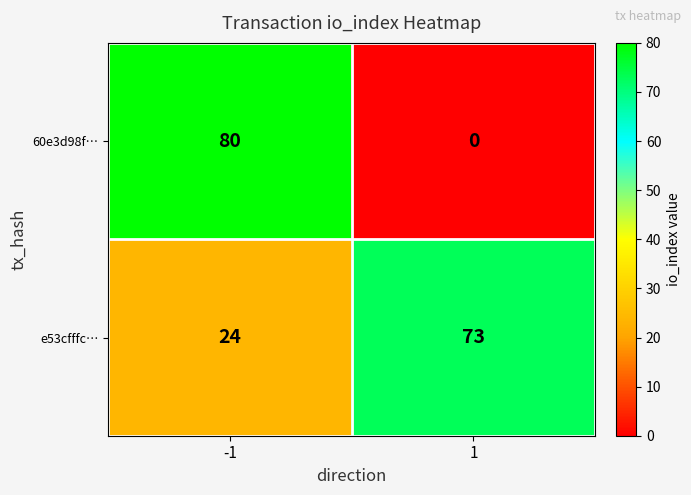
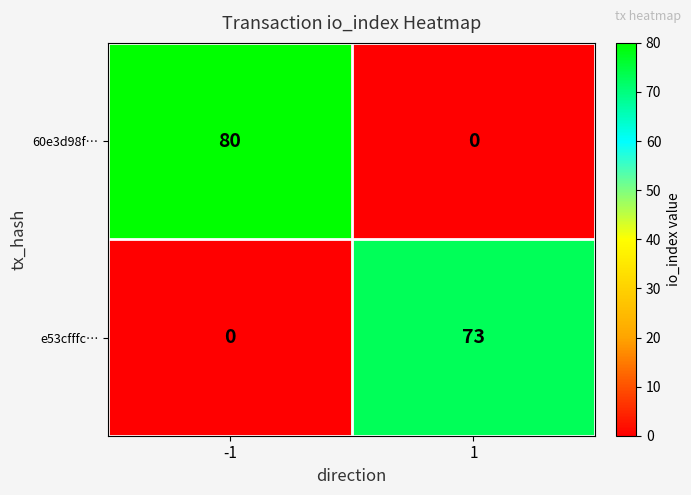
  {
    "60e3d98f…": {
      "-1": 80,
      "1": 0
    },
    "e53cfffc…": {
-     "-1": 24,
+     "-1": 0,
      "1": 73
    }
  }
